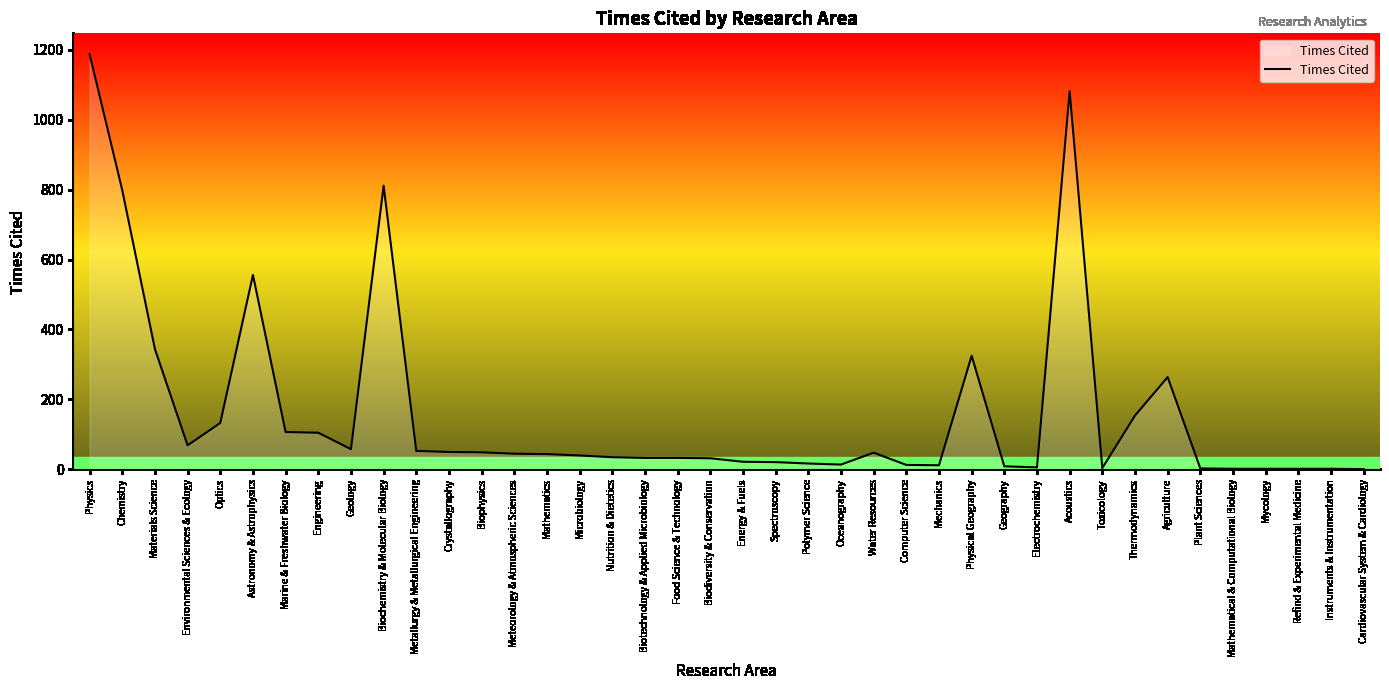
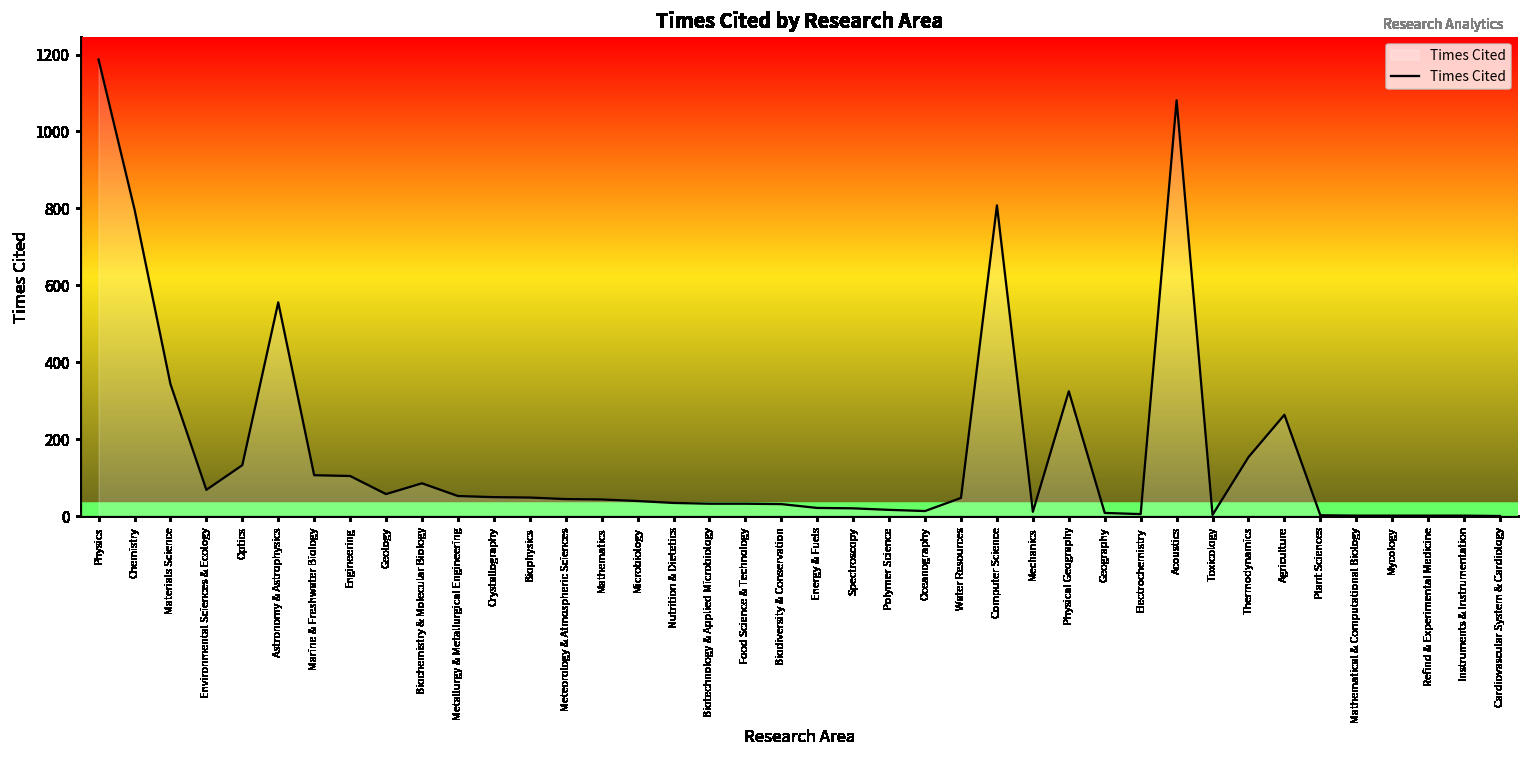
  {
    "Physics": 1190,
    "Chemistry": 800,
    "Materials Science": 340,
    "Environmental Sciences & Ecology": 70,
    "Optics": 130,
    "Astronomy & Astrophysics": 560,
    "Marine & Freshwater Biology": 110,
    "Engineering": 110,
    "Geology": 60,
-   "Biochemistry & Molecular Biology": 810,
+   "Biochemistry & Molecular Biology": 90,
    "Metallurgy & Metallurgical Engineering": 50,
    "Crystallography": 50,
    "Biophysics": 50,
    "Meteorology & Atmospheric Sciences": 50,
    "Mathematics": 40,
    "Microbiology": 40,
    "Nutrition & Dietetics": 40,
    "Biotechnology & Applied Microbiology": 30,
    "Food Science & Technology": 30,
    "Biodiversity & Conservation": 30,
    "Energy & Fuels": 20,
    "Spectroscopy": 20,
    "Polymer Science": 20,
    "Oceanography": 10,
    "Water Resources": 50,
-   "Computer Science": 10,
+   "Computer Science": 810,
    "Mechanics": 10,
    "Physical Geography": 330,
    "Geography": 10,
    "Electrochemistry": 10,
    "Acoustics": 1080,
    "Toxicology": 0,
    "Thermodynamics": 150,
    "Agriculture": 260,
    "Plant Sciences": 0,
    "Mathematical & Computational Biology": 0,
    "Mycology": 0,
    "Refind & Experimental Medicine": 0,
    "Instruments & Instrumentation": 0,
    "Cardiovascular System & Cardiology": 0
  }
